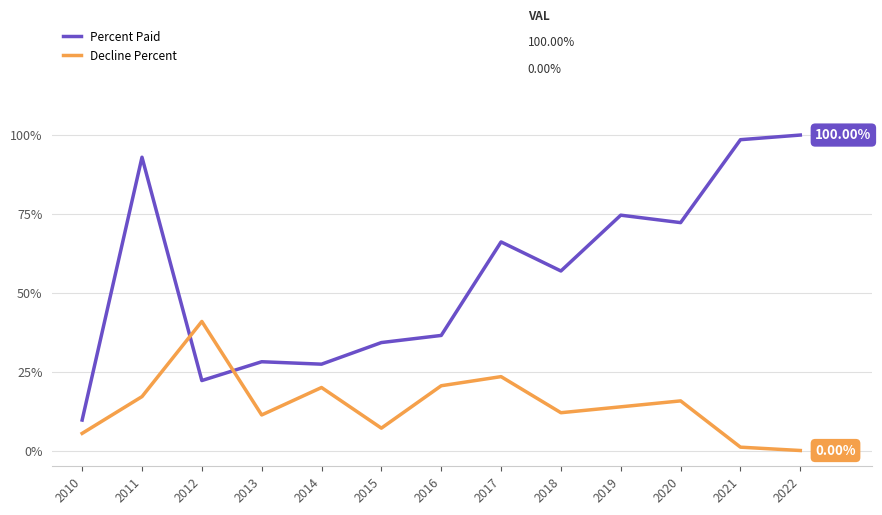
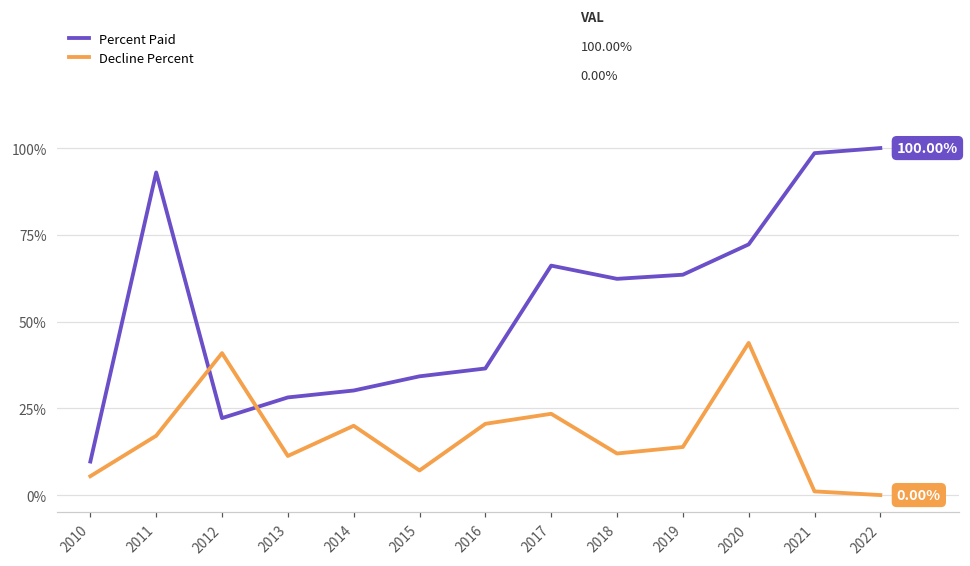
  {
    "Percent Paid": {
      "2010": "10%",
      "2011": "93%",
      "2012": "22%",
      "2013": "28%",
-     "2014": "27%",
+     "2014": "30%",
      "2015": "34%",
      "2016": "36%",
      "2017": "66%",
-     "2018": "57%",
-     "2019": "75%",
+     "2018": "62%",
+     "2019": "64%",
      "2020": "72%",
      "2021": "99%"
    },
    "Decline Percent": {
      "2010": "5%",
      "2011": "17%",
      "2012": "41%",
      "2013": "11%",
      "2014": "20%",
      "2015": "7%",
      "2016": "21%",
      "2017": "23%",
      "2018": "12%",
      "2019": "14%",
-     "2020": "16%",
+     "2020": "44%",
      "2021": "1%"
    }
  }
